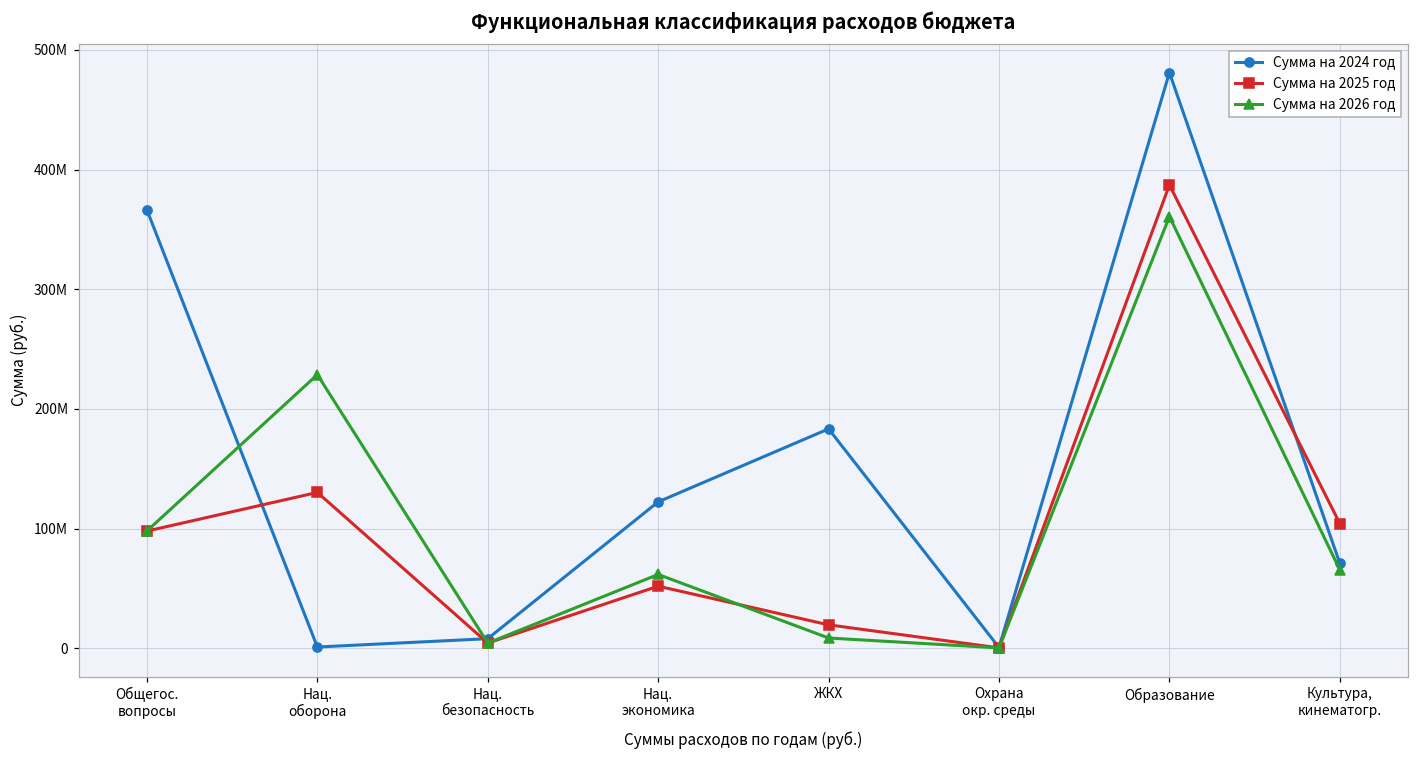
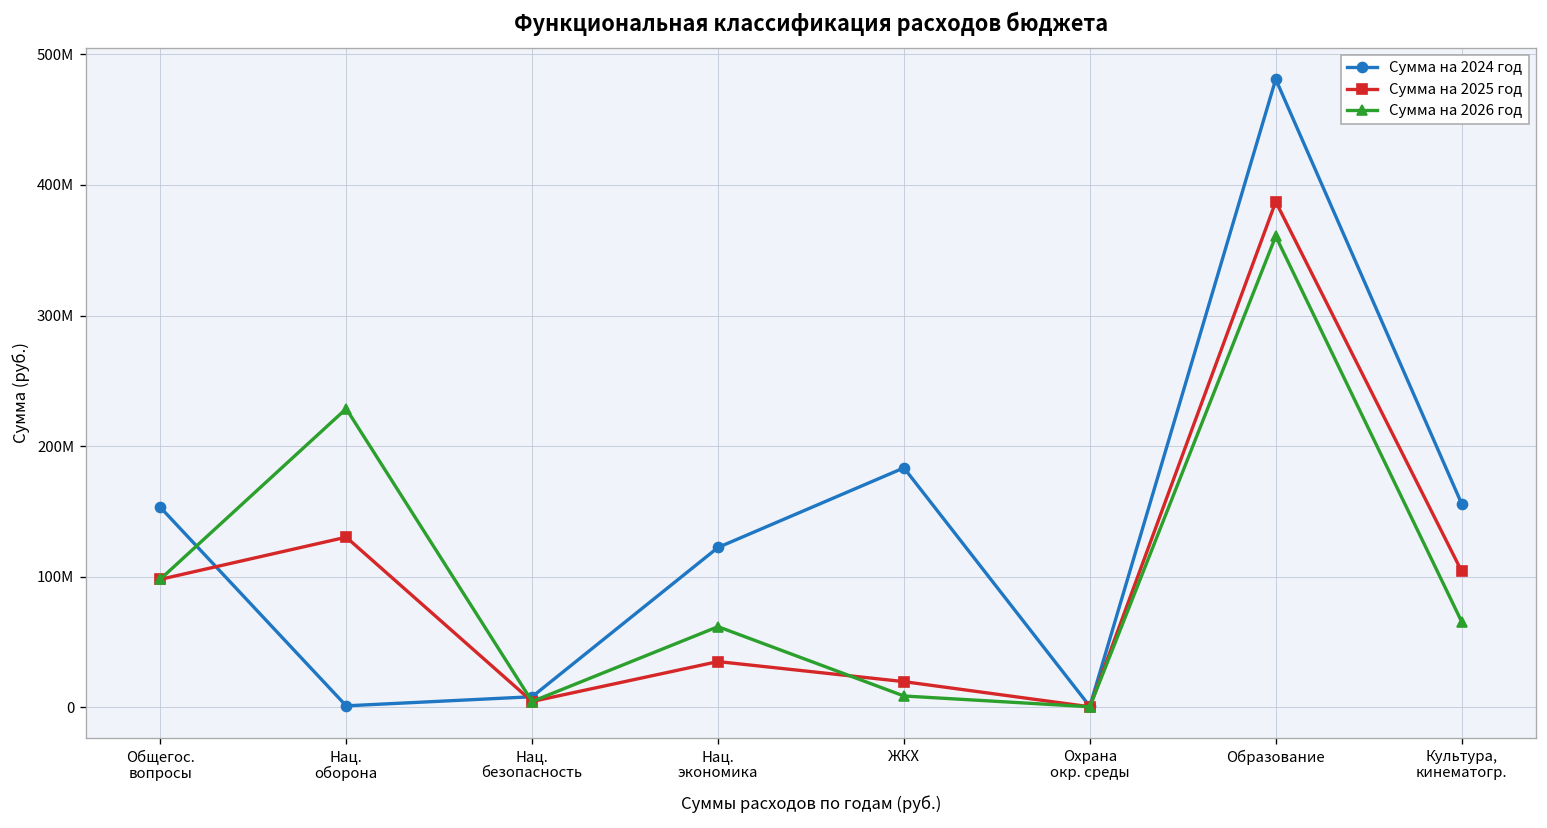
  {
    "Сумма на 2024 год": {
-     "Общегос. вопросы": 366000000,
+     "Общегос. вопросы": 153000000,
      "Нац. оборона": 1000000,
      "Нац. безопасность": 8000000,
      "Нац. экономика": 122000000,
      "ЖКХ": 183000000,
      "Образование": 481000000,
-     "Культура, кинематогр.": 71000000
+     "Культура, кинематогр.": 156000000
    },
    "Сумма на 2025 год": {
      "Нац. оборона": 130000000,
-     "Нац. экономика": 52000000,
+     "Нац. экономика": 35000000,
      "ЖКХ": 20000000,
      "Образование": 387000000,
      "Культура, кинематогр.": 104000000
    },
    "Сумма на 2026 год": {
      "Нац. оборона": 229000000,
      "Нац. экономика": 62000000,
      "ЖКХ": 9000000,
      "Образование": 361000000,
      "Культура, кинематогр.": 66000000
    }
  }
